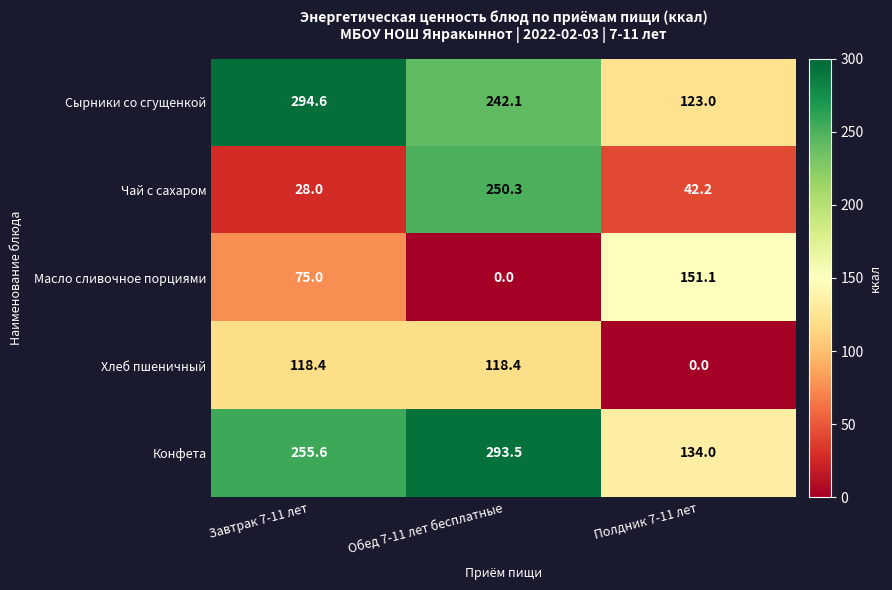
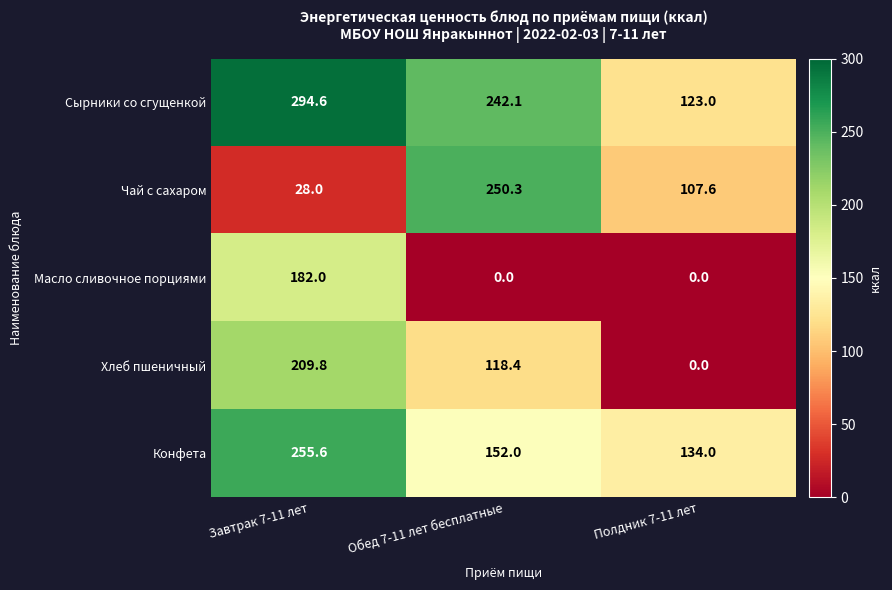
  {
    "Сырники со сгущенкой": {
      "Завтрак 7-11 лет": 294.6,
      "Обед 7-11 лет бесплатные": 242.1,
      "Полдник 7-11 лет": 123.0
    },
    "Чай с сахаром": {
      "Завтрак 7-11 лет": 28.0,
      "Обед 7-11 лет бесплатные": 250.3,
-     "Полдник 7-11 лет": 42.2
+     "Полдник 7-11 лет": 107.6
    },
    "Масло сливочное порциями": {
-     "Завтрак 7-11 лет": 75.0,
+     "Завтрак 7-11 лет": 182.0,
      "Обед 7-11 лет бесплатные": 0.0,
-     "Полдник 7-11 лет": 151.1
+     "Полдник 7-11 лет": 0.0
    },
    "Хлеб пшеничный": {
-     "Завтрак 7-11 лет": 118.4,
+     "Завтрак 7-11 лет": 209.8,
      "Обед 7-11 лет бесплатные": 118.4,
      "Полдник 7-11 лет": 0.0
    },
    "Конфета": {
      "Завтрак 7-11 лет": 255.6,
-     "Обед 7-11 лет бесплатные": 293.5,
+     "Обед 7-11 лет бесплатные": 152.0,
      "Полдник 7-11 лет": 134.0
    }
  }
